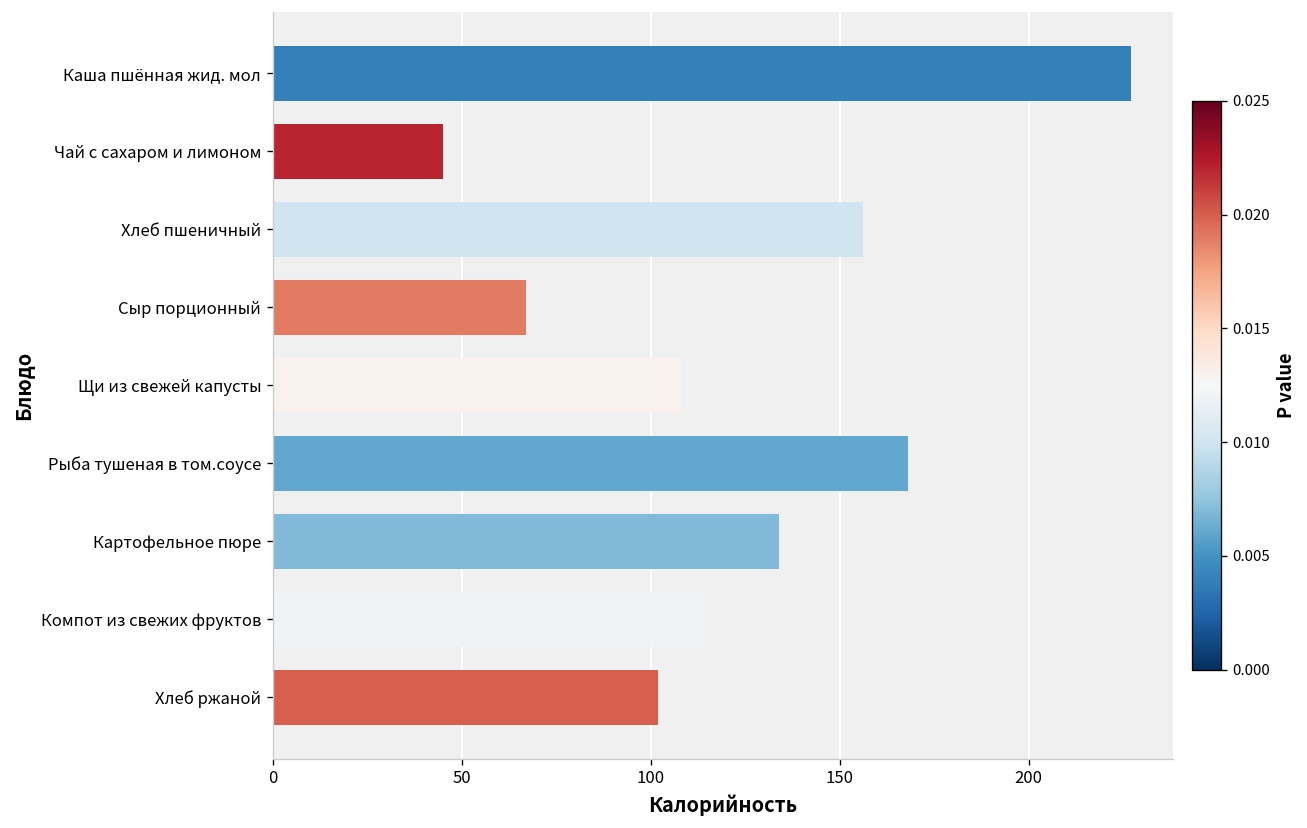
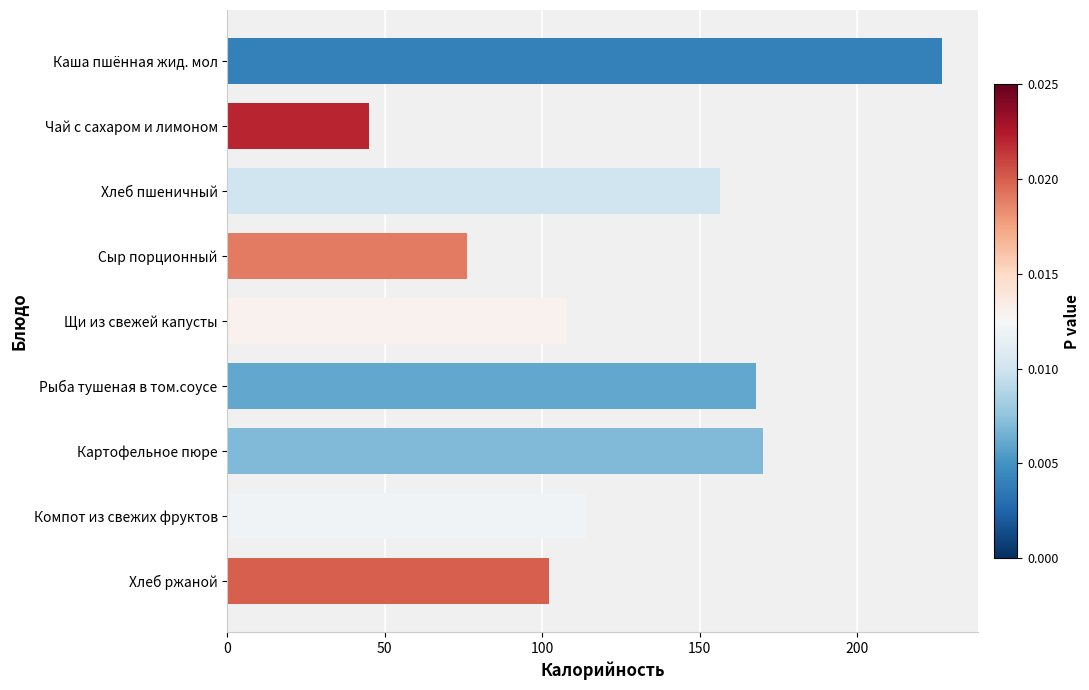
  {
    "Каша пшённая жид. мол": 227,
    "Чай с сахаром и лимоном": 45,
    "Хлеб пшеничный": 156,
-   "Сыр порционный": 67,
+   "Сыр порционный": 76,
    "Щи из свежей капусты": 108,
    "Рыба тушеная в том.соусе": 168,
-   "Картофельное пюре": 134,
+   "Картофельное пюре": 170,
    "Компот из свежих фруктов": 114,
    "Хлеб ржаной": 102
  }
